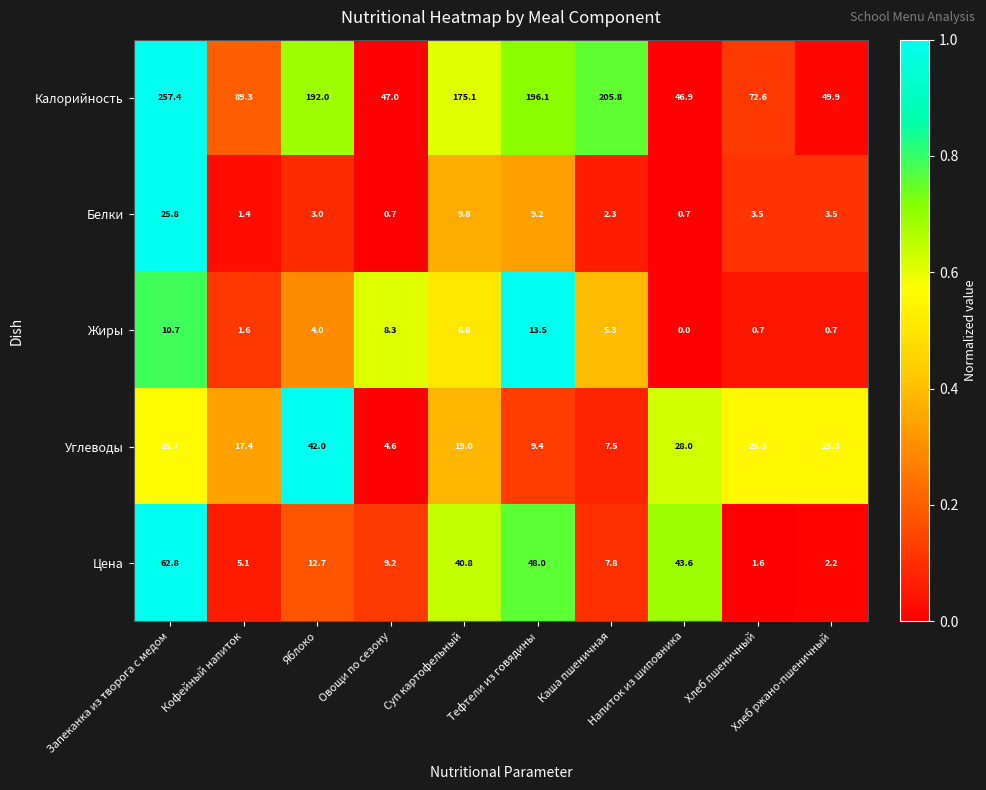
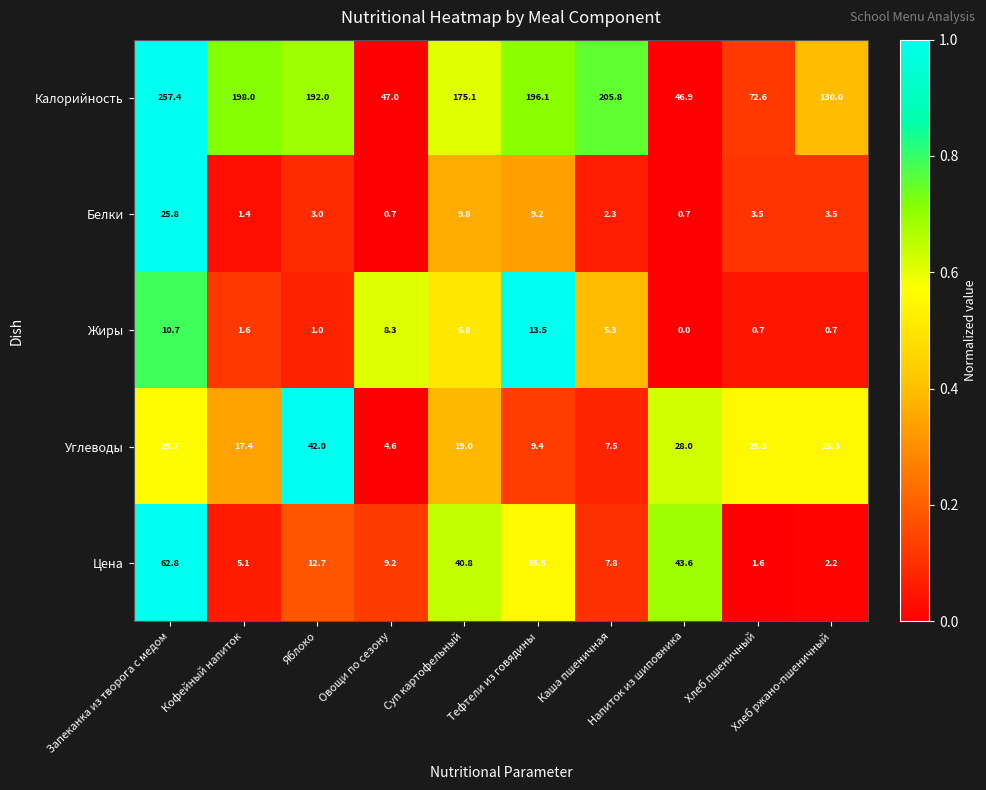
  {
    "Калорийность": {
      "Запеканка из творога с медом": 257.4,
-     "Кофейный напиток": 89.3,
+     "Кофейный напиток": 198.0,
      "Яблоко": 192.0,
      "Овощи по сезону": 47.0,
      "Суп картофельный": 175.1,
      "Тефтели из говядины": 196.1,
      "Каша пшеничная": 205.8,
      "Напиток из шиповника": 46.9,
      "Хлеб пшеничный": 72.6,
-     "Хлеб ржано-пшеничный": 49.9
+     "Хлеб ржано-пшеничный": 130.0
    },
    "Белки": {
      "Запеканка из творога с медом": 25.8,
      "Кофейный напиток": 1.4,
      "Яблоко": 3.0,
      "Овощи по сезону": 0.7,
      "Суп картофельный": 9.8,
      "Тефтели из говядины": 9.2,
      "Каша пшеничная": 2.3,
      "Напиток из шиповника": 0.7,
      "Хлеб пшеничный": 3.5,
      "Хлеб ржано-пшеничный": 3.5
    },
    "Жиры": {
      "Запеканка из творога с медом": 10.7,
      "Кофейный напиток": 1.6,
-     "Яблоко": 4.0,
+     "Яблоко": 1.0,
      "Овощи по сезону": 8.3,
      "Суп картофельный": 6.8,
      "Тефтели из говядины": 13.5,
      "Каша пшеничная": 5.3,
      "Напиток из шиповника": 0.0,
      "Хлеб пшеничный": 0.7,
      "Хлеб ржано-пшеничный": 0.7
    },
    "Углеводы": {
      "Запеканка из творога с медом": 25.7,
      "Кофейный напиток": 17.4,
      "Яблоко": 42.0,
      "Овощи по сезону": 4.6,
      "Суп картофельный": 19.0,
      "Тефтели из говядины": 9.4,
      "Каша пшеничная": 7.5,
      "Напиток из шиповника": 28.0,
      "Хлеб пшеничный": 25.3,
      "Хлеб ржано-пшеничный": 25.3
    },
    "Цена": {
      "Запеканка из творога с медом": 62.8,
      "Кофейный напиток": 5.1,
      "Яблоко": 12.7,
      "Овощи по сезону": 9.2,
      "Суп картофельный": 40.8,
-     "Тефтели из говядины": 48.0,
+     "Тефтели из говядины": 35.5,
      "Каша пшеничная": 7.8,
      "Напиток из шиповника": 43.6,
      "Хлеб пшеничный": 1.6,
      "Хлеб ржано-пшеничный": 2.2
    }
  }
